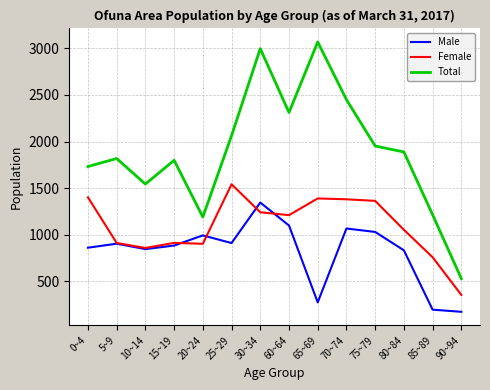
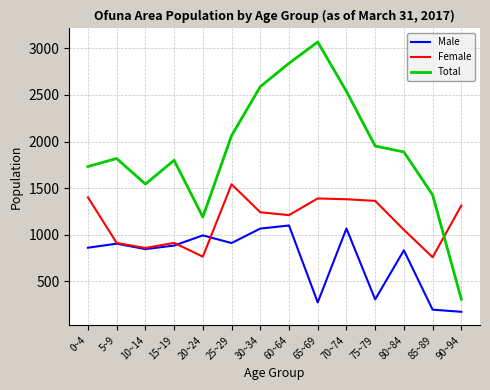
  {
    "Male": {
      "0~4": 900,
      "15~19": 900,
      "20~24": 1000,
      "25~29": 900,
-     "30~34": 1300,
+     "30~34": 1100,
      "60~64": 1100,
      "65~69": 300,
      "70~74": 1100,
-     "75~79": 1000,
+     "75~79": 300,
      "80~84": 800,
      "85~89": 200,
      "90~94": 200
    },
    "Female": {
      "0~4": 1400,
      "15~19": 900,
-     "20~24": 900,
+     "20~24": 800,
      "25~29": 1500,
      "30~34": 1200,
      "60~64": 1200,
      "65~69": 1400,
      "70~74": 1400,
      "75~79": 1400,
      "80~84": 1100,
      "85~89": 800,
-     "90~94": 400
+     "90~94": 1300
    },
    "Total": {
      "0~4": 1700,
      "5~9": 1800,
      "10~14": 1500,
      "15~19": 1800,
      "20~24": 1200,
      "25~29": 2100,
-     "30~34": 3000,
-     "60~64": 2300,
+     "30~34": 2600,
+     "60~64": 2800,
      "65~69": 3100,
-     "70~74": 2400,
+     "70~74": 2500,
      "75~79": 2000,
      "80~84": 1900,
-     "85~89": 1200,
-     "90~94": 500
+     "85~89": 1400,
+     "90~94": 300
    }
  }
